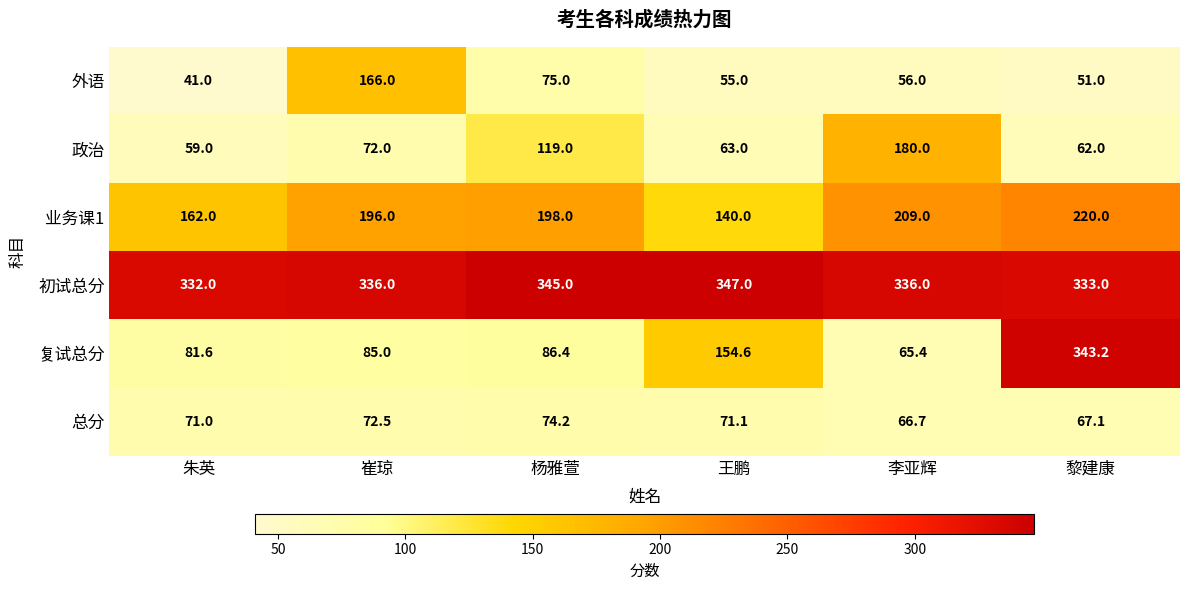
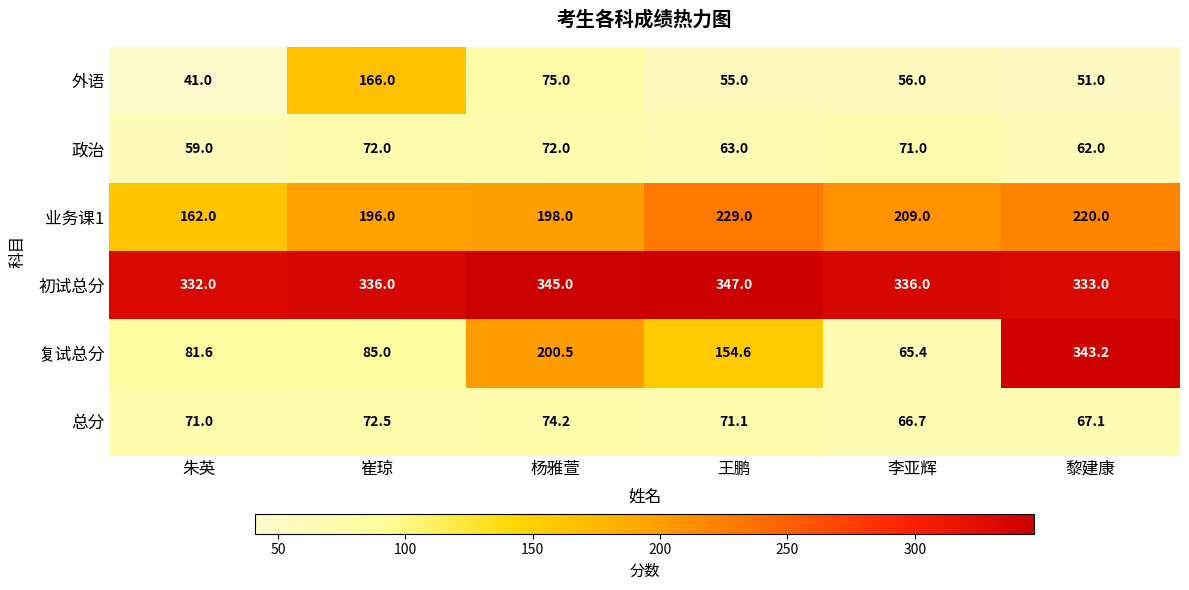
  {
    "外语": {
      "朱英": 41.0,
      "崔琼": 166.0,
      "杨雅萱": 75.0,
      "王鹏": 55.0,
      "李亚辉": 56.0,
      "黎建康": 51.0
    },
    "政治": {
      "朱英": 59.0,
      "崔琼": 72.0,
-     "杨雅萱": 119.0,
+     "杨雅萱": 72.0,
      "王鹏": 63.0,
-     "李亚辉": 180.0,
+     "李亚辉": 71.0,
      "黎建康": 62.0
    },
    "业务课1": {
      "朱英": 162.0,
      "崔琼": 196.0,
      "杨雅萱": 198.0,
-     "王鹏": 140.0,
+     "王鹏": 229.0,
      "李亚辉": 209.0,
      "黎建康": 220.0
    },
    "初试总分": {
      "朱英": 332.0,
      "崔琼": 336.0,
      "杨雅萱": 345.0,
      "王鹏": 347.0,
      "李亚辉": 336.0,
      "黎建康": 333.0
    },
    "复试总分": {
      "朱英": 81.6,
      "崔琼": 85.0,
-     "杨雅萱": 86.4,
+     "杨雅萱": 200.5,
      "王鹏": 154.6,
      "李亚辉": 65.4,
      "黎建康": 343.2
    },
    "总分": {
      "朱英": 71.0,
      "崔琼": 72.5,
      "杨雅萱": 74.2,
      "王鹏": 71.1,
      "李亚辉": 66.7,
      "黎建康": 67.1
    }
  }
